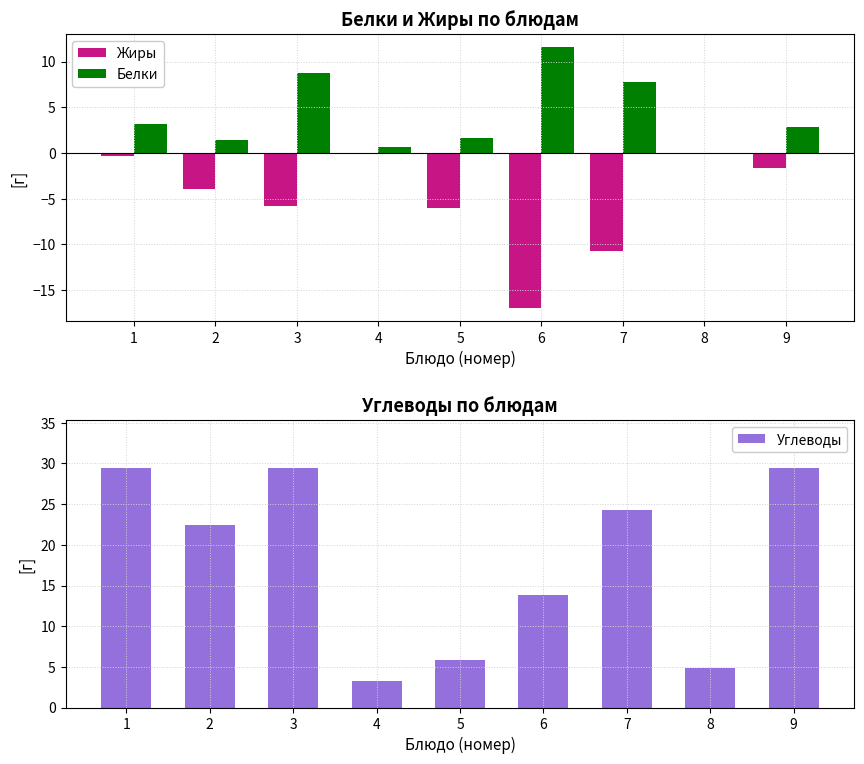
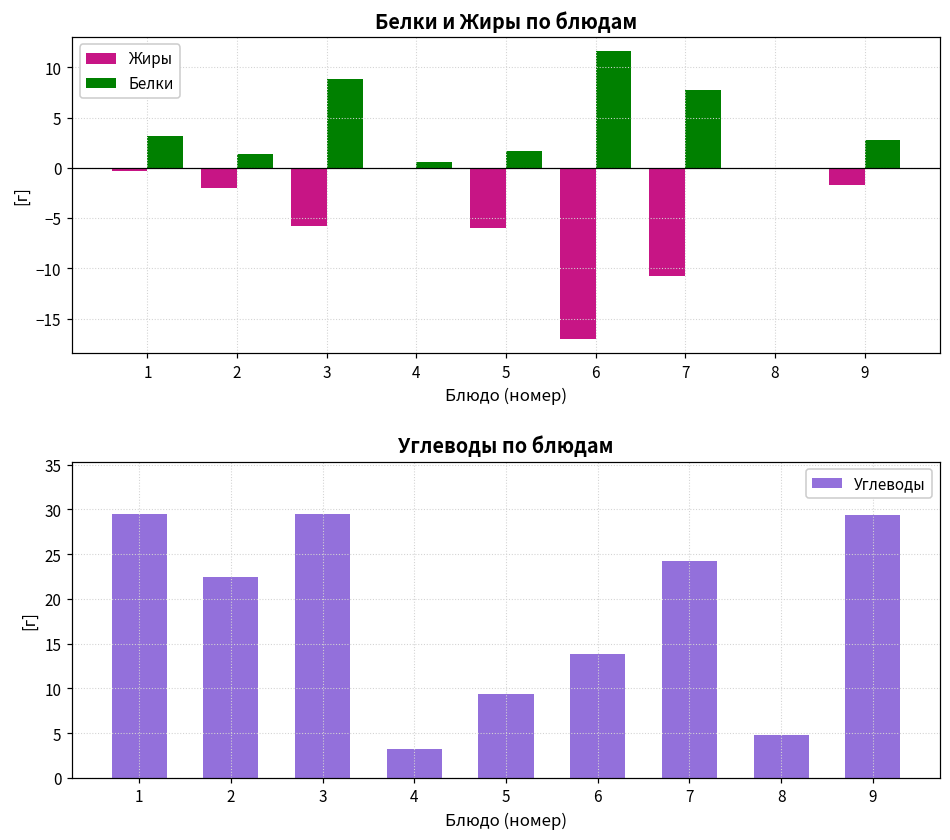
  {
    "Белки и Жиры по блюдам": {
      "Жиры": {
        "1": 0,
-       "2": -4,
+       "2": -2,
        "3": -6,
        "5": -6,
        "6": -17,
        "7": -11,
        "8": 0,
        "9": -2
      },
      "Белки": {
        "1": 3,
        "2": 1,
        "3": 9,
        "4": 1,
        "5": 2,
        "6": 12,
        "7": 8,
        "8": 0,
        "9": 3
      }
    },
    "Углеводы по блюдам": {
      "1": 29,
      "2": 22,
      "3": 29,
      "4": 3,
-     "5": 6,
+     "5": 9,
      "6": 14,
      "7": 24,
      "8": 5,
      "9": 29
    }
  }
